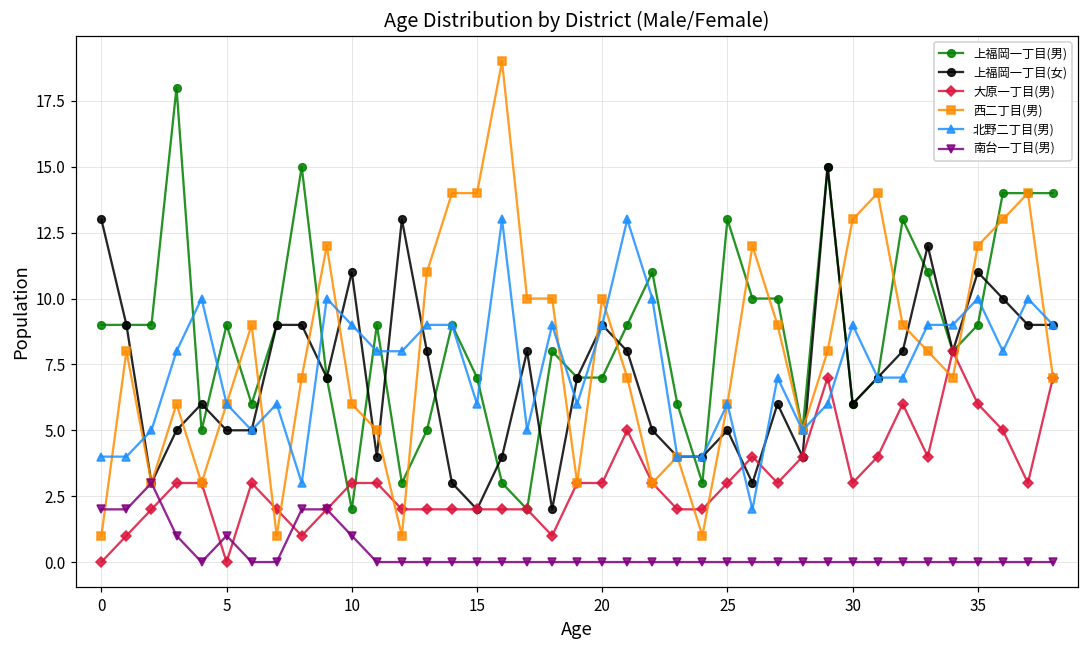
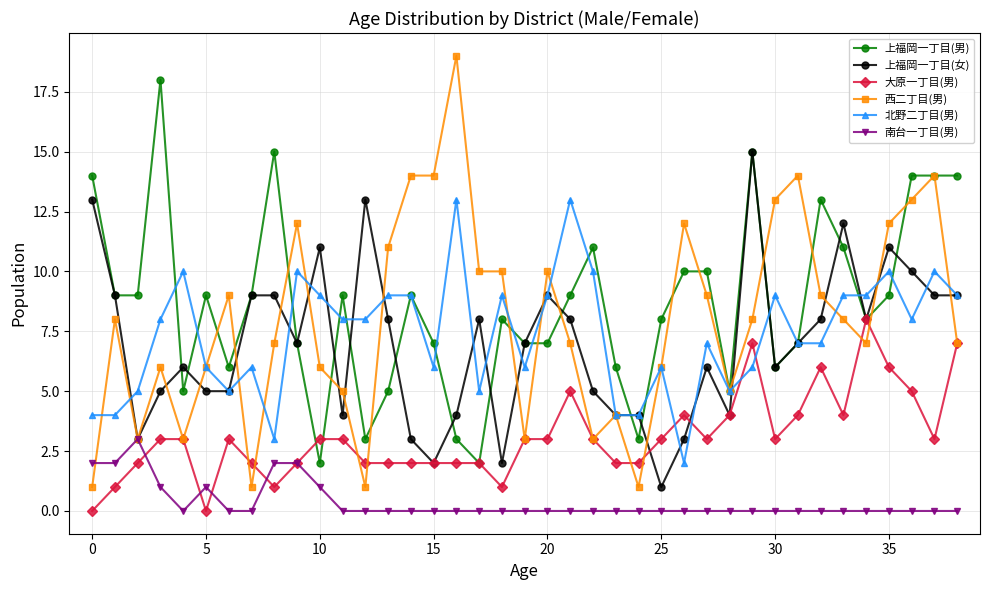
  {
    "上福岡一丁目(男)": {
-     "0": 9,
+     "0": 14,
      "5": 9,
      "10": 2,
      "15": 7,
      "20": 7,
-     "25": 13,
+     "25": 8,
      "35": 9
    },
    "上福岡一丁目(女)": {
      "0": 13,
      "5": 5,
      "10": 11,
-     "25": 5,
+     "25": 1,
      "35": 11
    },
    "大原一丁目(男)": {
      "0": 0,
      "5": 0,
      "10": 3,
      "20": 3,
      "25": 3,
      "30": 3,
      "35": 6
    },
    "西二丁目(男)": {
      "0": 1,
      "10": 6,
      "15": 14,
      "20": 10,
      "30": 13,
      "35": 12
    },
    "北野二丁目(男)": {
      "0": 4,
      "10": 9,
      "15": 6,
      "30": 9,
      "35": 10
    },
    "南台一丁目(男)": {
      "0": 2,
      "5": 1,
      "10": 1,
      "15": 0,
      "20": 0,
      "25": 0,
      "30": 0,
      "35": 0
    }
  }
